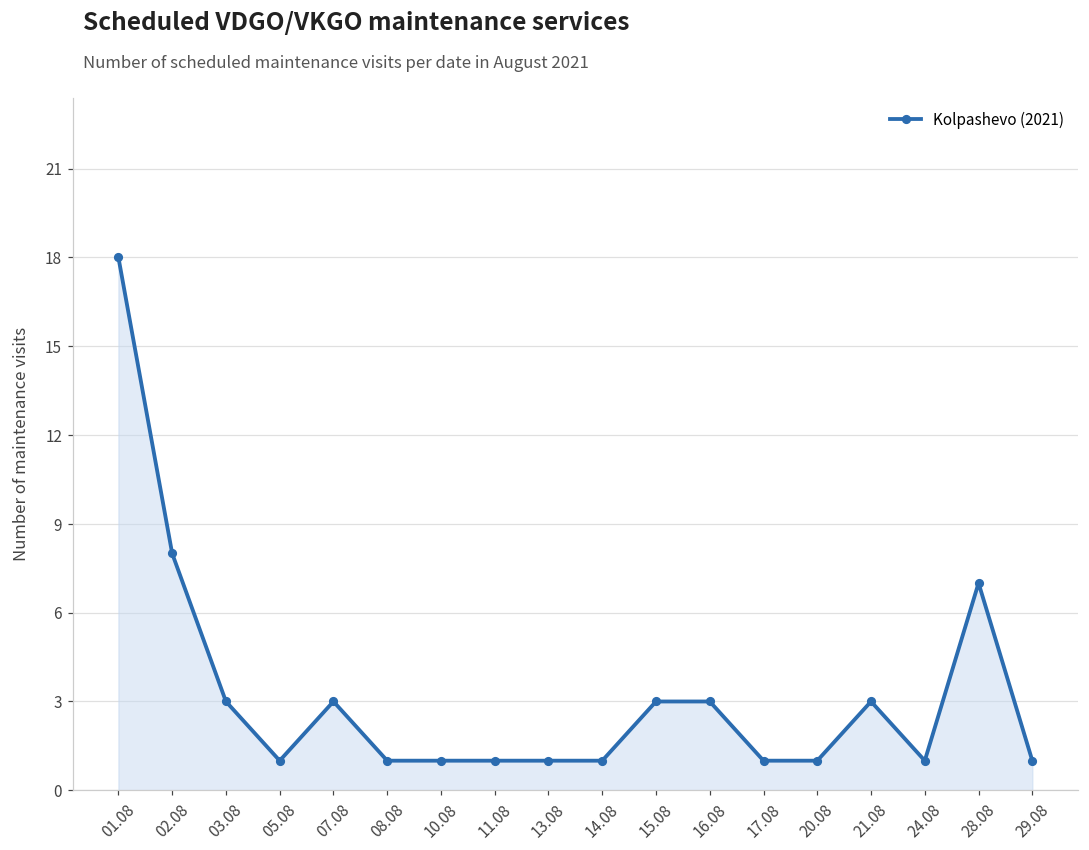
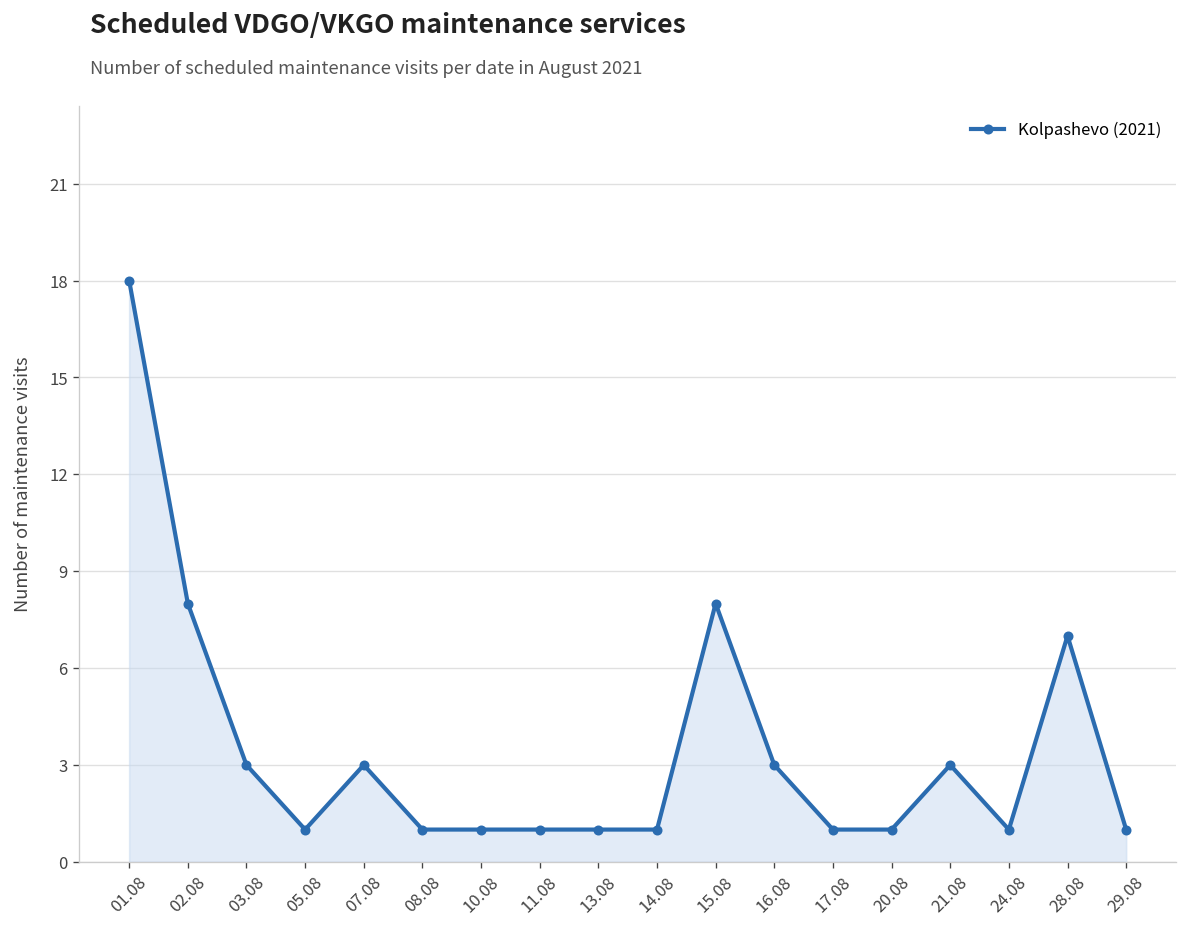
  {
    "01.08": 18,
    "02.08": 8,
    "03.08": 3,
    "05.08": 1,
    "07.08": 3,
    "08.08": 1,
    "10.08": 1,
    "11.08": 1,
    "13.08": 1,
    "14.08": 1,
-   "15.08": 3,
+   "15.08": 8,
    "16.08": 3,
    "17.08": 1,
    "20.08": 1,
    "21.08": 3,
    "24.08": 1,
    "28.08": 7,
    "29.08": 1
  }
